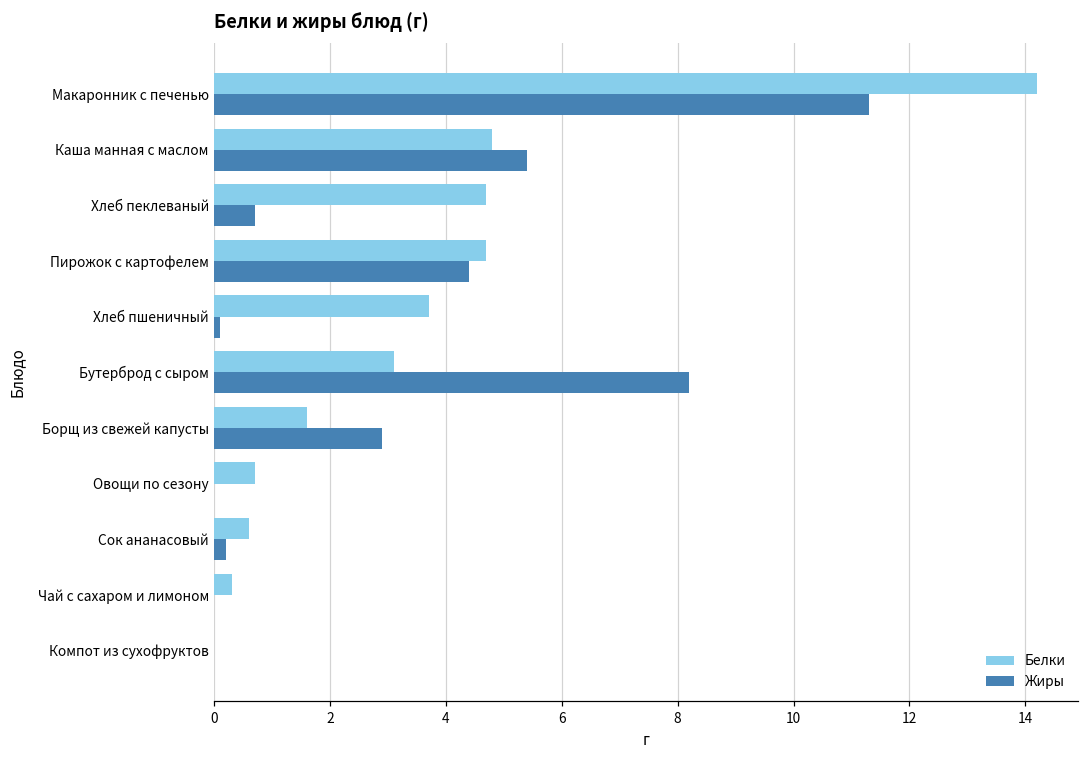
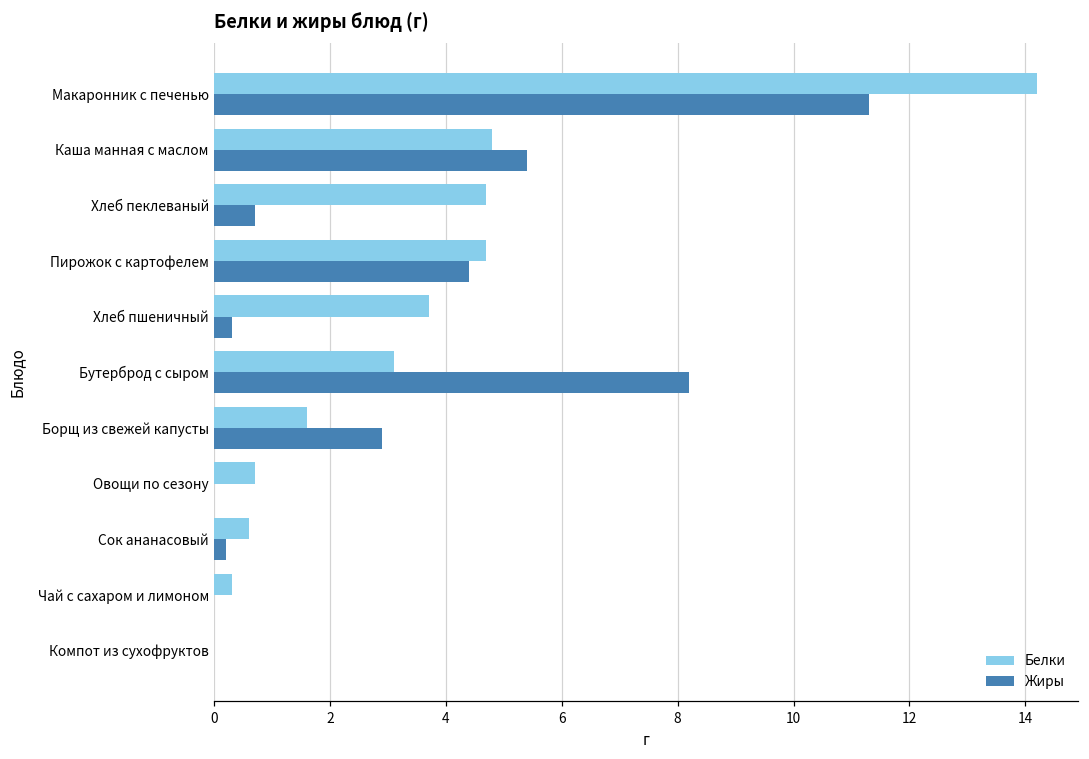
  {
    "Белки": {
      "Макаронник с печенью": 14.2,
      "Каша манная с маслом": 4.8,
      "Хлеб пеклеваный": 4.7,
      "Пирожок с картофелем": 4.7,
      "Хлеб пшеничный": 3.7,
      "Бутерброд с сыром": 3.1,
      "Борщ из свежей капусты": 1.6,
      "Овощи по сезону": 0.7,
      "Сок ананасовый": 0.6,
      "Чай с сахаром и лимоном": 0.3,
      "Компот из сухофруктов": 0.0
    },
    "Жиры": {
      "Макаронник с печенью": 11.3,
      "Каша манная с маслом": 5.4,
      "Хлеб пеклеваный": 0.7,
      "Пирожок с картофелем": 4.4,
-     "Хлеб пшеничный": 0.1,
+     "Хлеб пшеничный": 0.3,
      "Бутерброд с сыром": 8.2,
      "Борщ из свежей капусты": 2.9,
      "Овощи по сезону": 0.0,
      "Сок ананасовый": 0.2,
      "Чай с сахаром и лимоном": 0.0,
      "Компот из сухофруктов": 0.0
    }
  }
